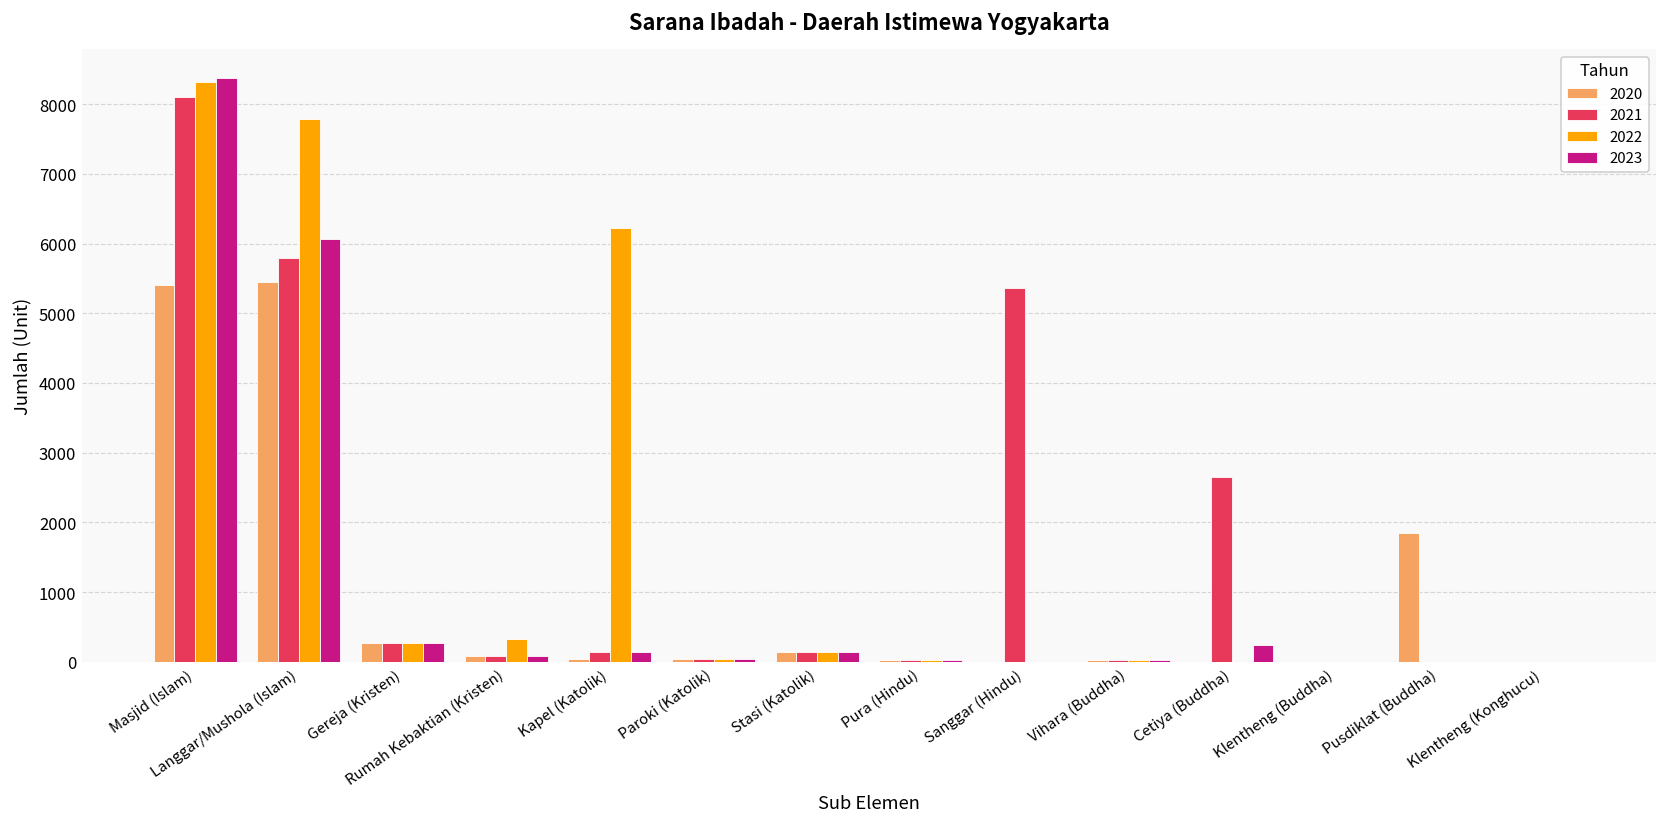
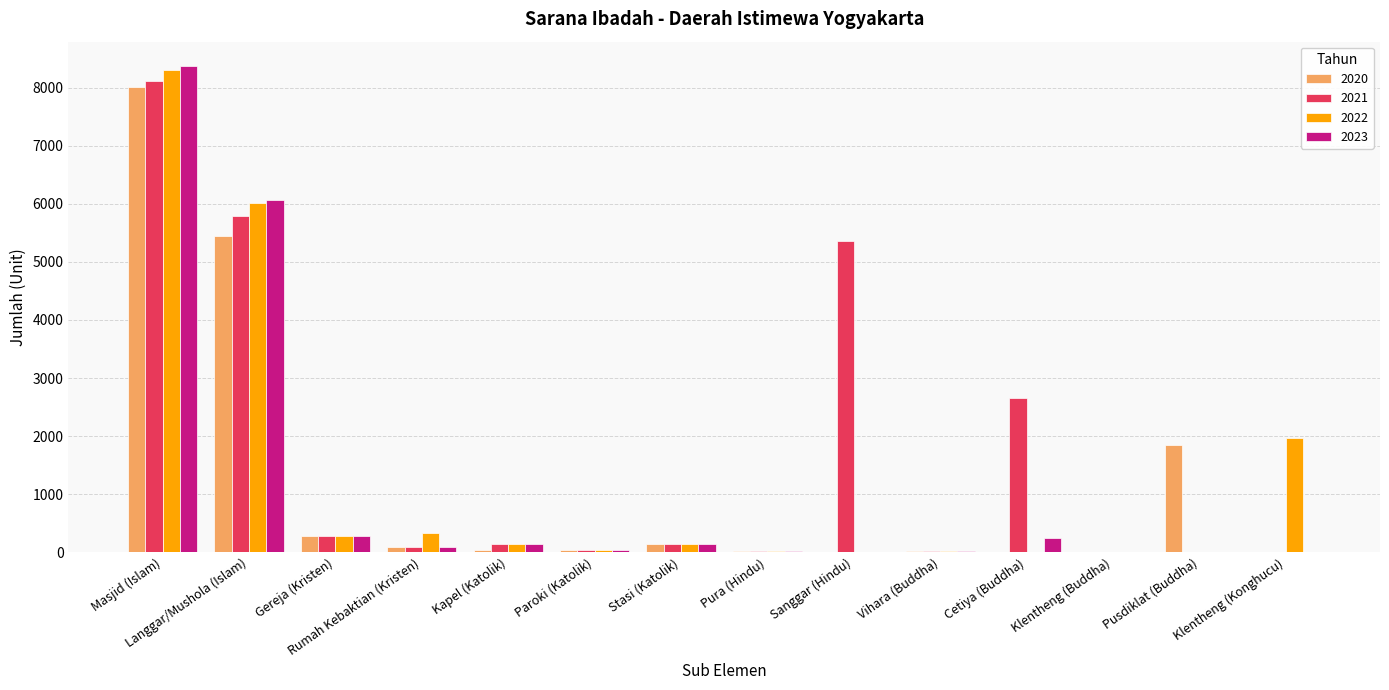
  {
    "2020": {
-     "Masjid (Islam)": 5400,
+     "Masjid (Islam)": 8000,
      "Langgar/Mushola (Islam)": 5400,
      "Gereja (Kristen)": 300,
      "Rumah Kebaktian (Kristen)": 100,
      "Stasi (Katolik)": 100,
      "Pusdiklat (Buddha)": 1800
    },
    "2021": {
      "Masjid (Islam)": 8100,
      "Langgar/Mushola (Islam)": 5800,
      "Gereja (Kristen)": 300,
      "Rumah Kebaktian (Kristen)": 100,
      "Kapel (Katolik)": 100,
      "Stasi (Katolik)": 100,
      "Sanggar (Hindu)": 5400,
      "Cetiya (Buddha)": 2600
    },
    "2022": {
      "Masjid (Islam)": 8300,
-     "Langgar/Mushola (Islam)": 7800,
+     "Langgar/Mushola (Islam)": 6000,
      "Gereja (Kristen)": 300,
      "Rumah Kebaktian (Kristen)": 300,
-     "Kapel (Katolik)": 6200,
+     "Kapel (Katolik)": 100,
      "Stasi (Katolik)": 100,
-     "Klentheng (Konghucu)": 0
+     "Klentheng (Konghucu)": 2000
    },
    "2023": {
      "Masjid (Islam)": 8400,
      "Langgar/Mushola (Islam)": 6100,
      "Gereja (Kristen)": 300,
      "Rumah Kebaktian (Kristen)": 100,
      "Kapel (Katolik)": 100,
      "Stasi (Katolik)": 100,
      "Cetiya (Buddha)": 200
    }
  }
